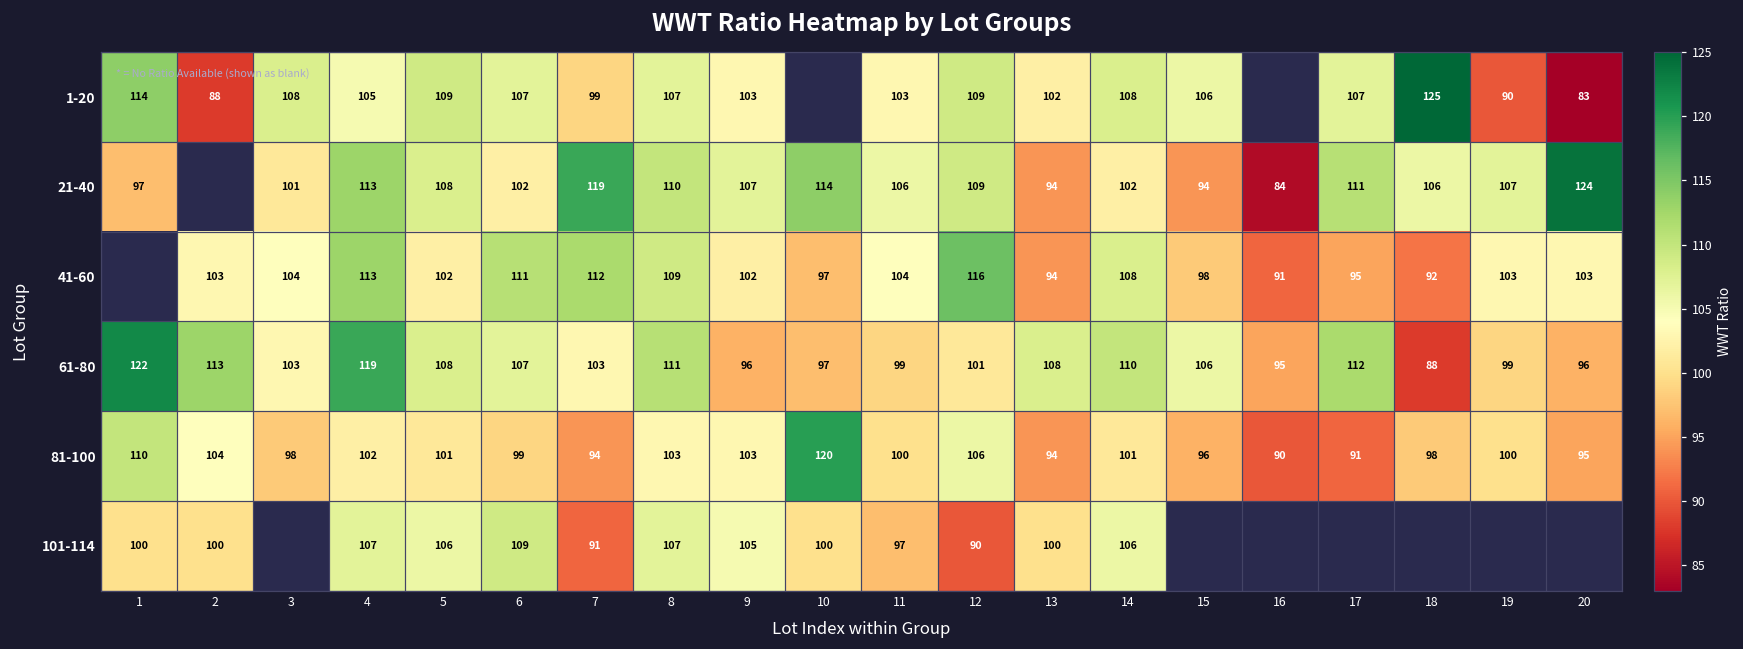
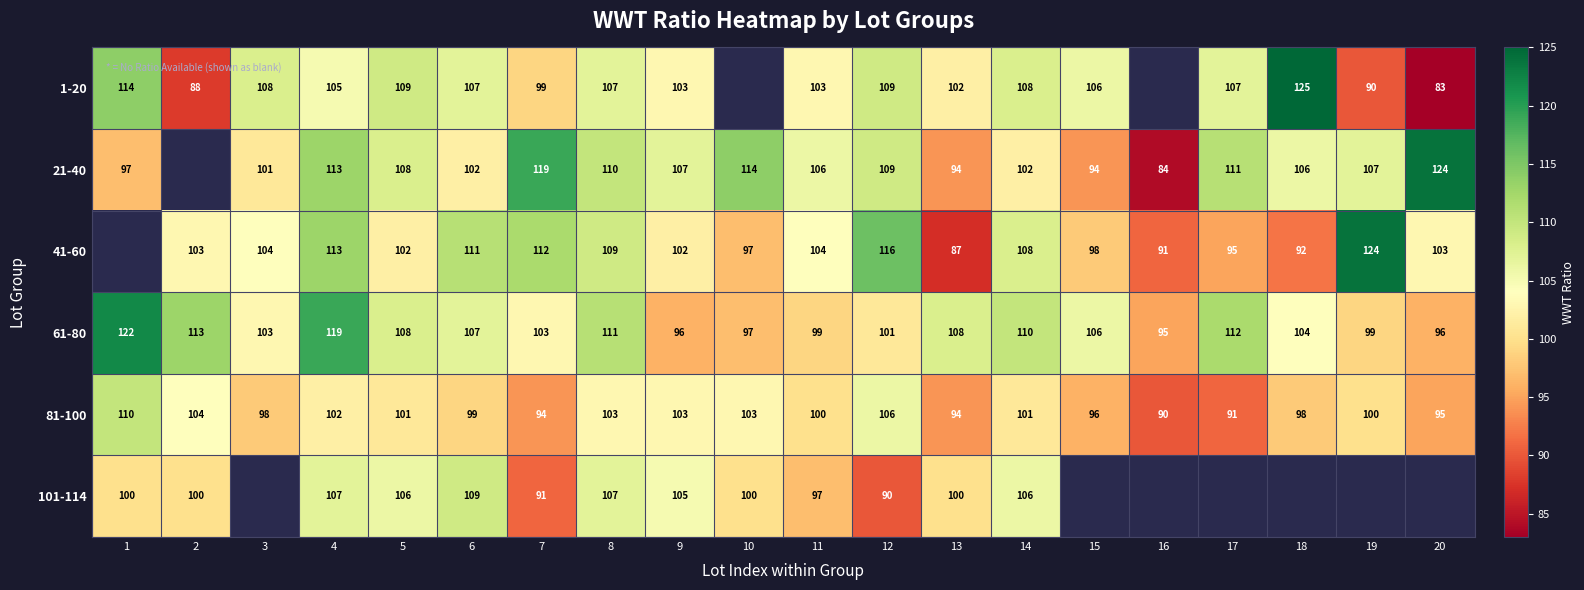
  {
    "1-20": {
      "1": 114,
      "3": 108,
      "4": 105,
      "5": 109,
      "6": 107,
      "7": 99,
      "8": 107,
      "9": 103,
      "11": 103,
      "12": 109,
      "13": 102,
      "14": 108,
      "15": 106,
      "17": 107,
      "18": 125,
      "19": 90,
      "20": 83
    },
    "21-40": {
      "1": 97,
      "3": 101,
      "4": 113,
      "5": 108,
      "6": 102,
      "7": 119,
      "8": 110,
      "9": 107,
      "10": 114,
      "11": 106,
      "12": 109,
      "13": 94,
      "14": 102,
      "15": 94,
      "16": 84,
      "17": 111,
      "18": 106,
      "19": 107,
      "20": 124
    },
    "41-60": {
      "2": 103,
      "3": 104,
      "4": 113,
      "5": 102,
      "6": 111,
      "7": 112,
      "8": 109,
      "9": 102,
      "10": 97,
      "11": 104,
      "12": 116,
-     "13": 94,
+     "13": 87,
      "14": 108,
      "15": 98,
      "16": 91,
      "17": 95,
      "18": 92,
-     "19": 103,
+     "19": 124,
      "20": 103
    },
    "61-80": {
      "1": 122,
      "2": 113,
      "3": 103,
      "4": 119,
      "5": 108,
      "6": 107,
      "7": 103,
      "8": 111,
      "9": 96,
      "10": 97,
      "11": 99,
      "12": 101,
      "13": 108,
      "14": 110,
      "15": 106,
      "16": 95,
      "17": 112,
-     "18": 88,
+     "18": 104,
      "19": 99,
      "20": 96
    },
    "81-100": {
      "1": 110,
      "2": 104,
      "3": 98,
      "4": 102,
      "5": 101,
      "6": 99,
      "7": 94,
      "8": 103,
      "9": 103,
-     "10": 120,
+     "10": 103,
      "11": 100,
      "12": 106,
      "13": 94,
      "14": 101,
      "15": 96,
      "16": 90,
      "17": 91,
      "18": 98,
      "19": 100,
      "20": 95
    },
    "101-114": {
      "1": 100,
      "2": 100,
      "4": 107,
      "5": 106,
      "6": 109,
      "7": 91,
      "8": 107,
      "9": 105,
      "10": 100,
      "11": 97,
      "12": 90,
      "13": 100,
      "14": 106
    }
  }
